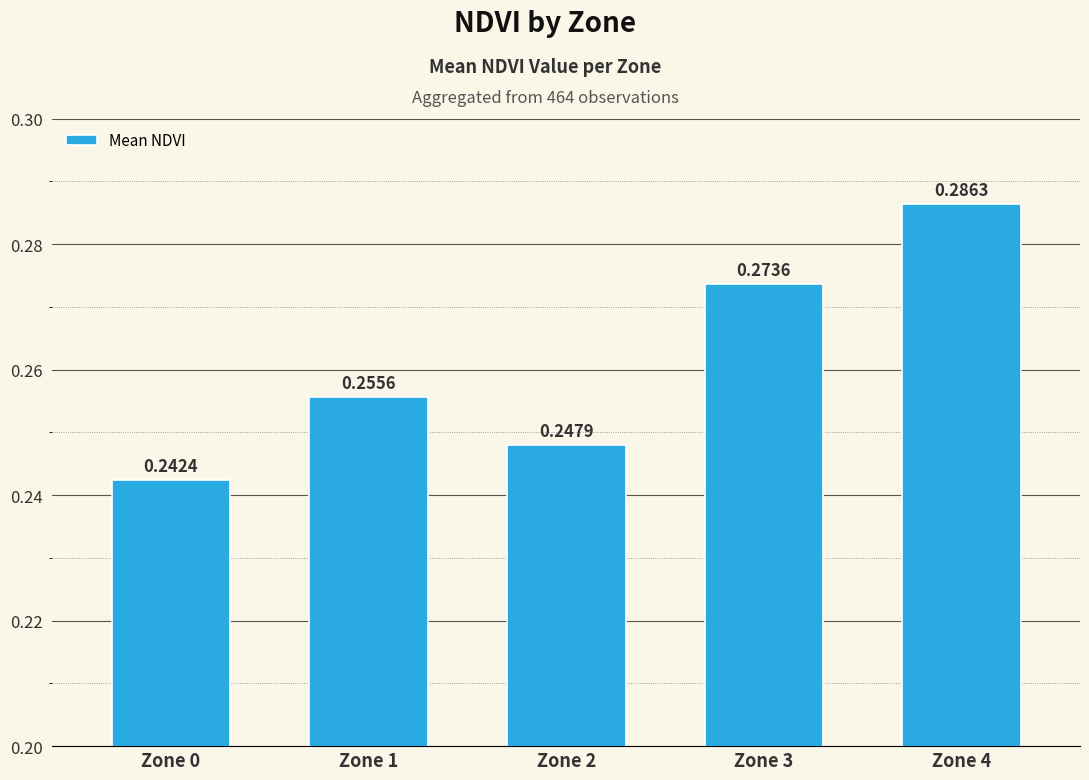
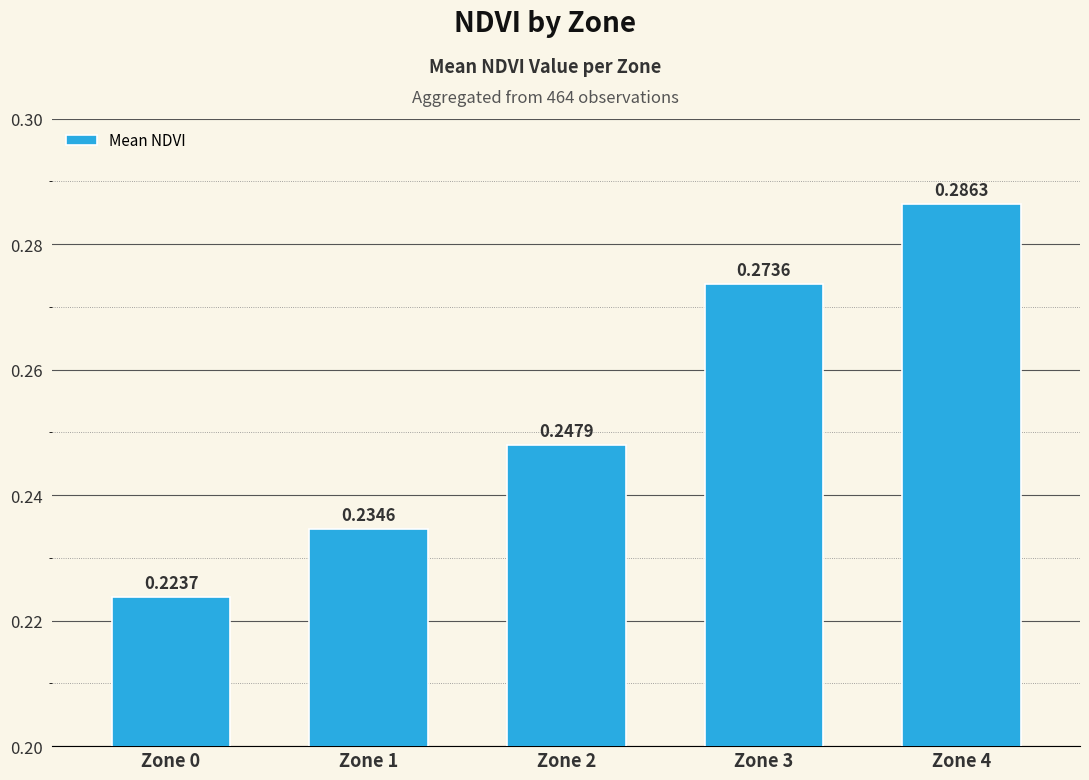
  {
-   "Zone 0": 0.2424,
-   "Zone 1": 0.2556,
+   "Zone 0": 0.2237,
+   "Zone 1": 0.2346,
    "Zone 2": 0.2479,
    "Zone 3": 0.2736,
    "Zone 4": 0.2863
  }
